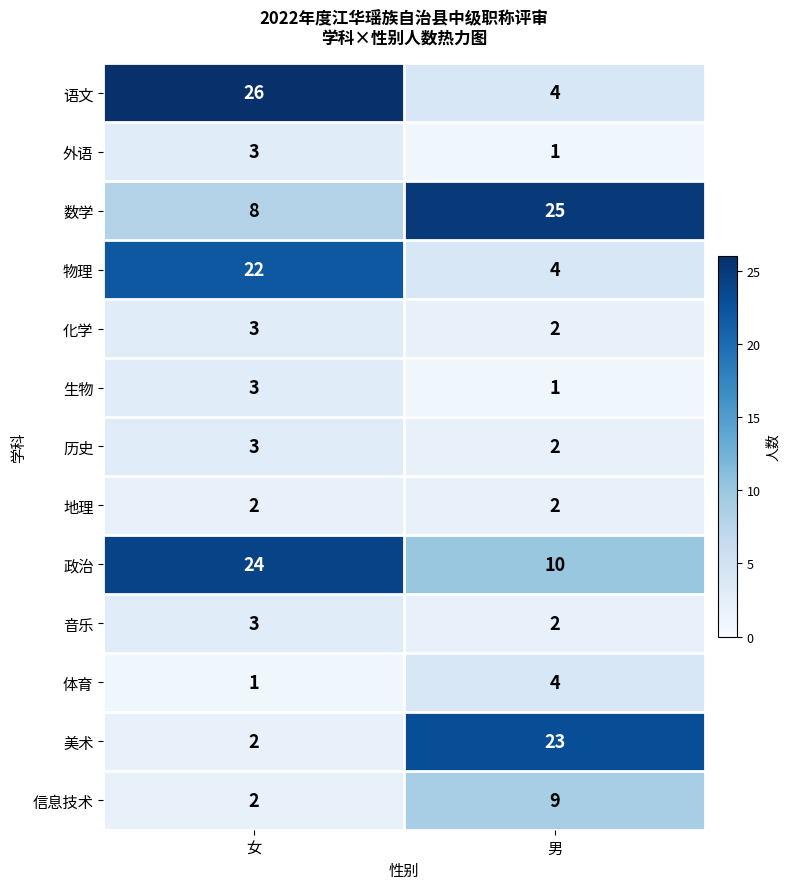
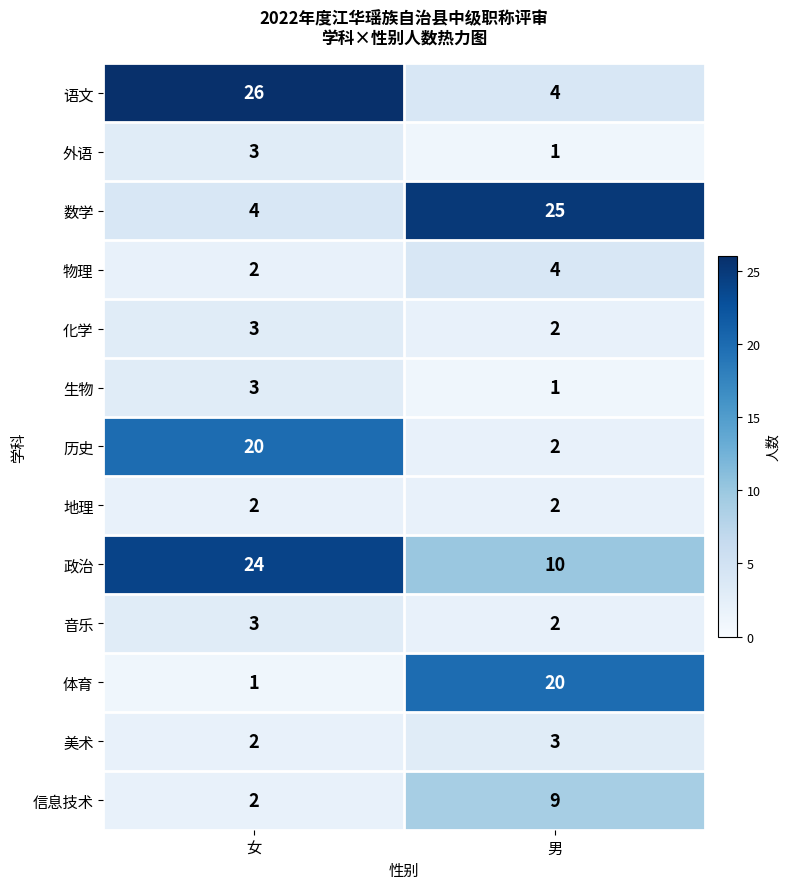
  {
    "语文": {
      "女": 26,
      "男": 4
    },
    "外语": {
      "女": 3,
      "男": 1
    },
    "数学": {
-     "女": 8,
+     "女": 4,
      "男": 25
    },
    "物理": {
-     "女": 22,
+     "女": 2,
      "男": 4
    },
    "化学": {
      "女": 3,
      "男": 2
    },
    "生物": {
      "女": 3,
      "男": 1
    },
    "历史": {
-     "女": 3,
+     "女": 20,
      "男": 2
    },
    "地理": {
      "女": 2,
      "男": 2
    },
    "政治": {
      "女": 24,
      "男": 10
    },
    "音乐": {
      "女": 3,
      "男": 2
    },
    "体育": {
      "女": 1,
-     "男": 4
+     "男": 20
    },
    "美术": {
      "女": 2,
-     "男": 23
+     "男": 3
    },
    "信息技术": {
      "女": 2,
      "男": 9
    }
  }
